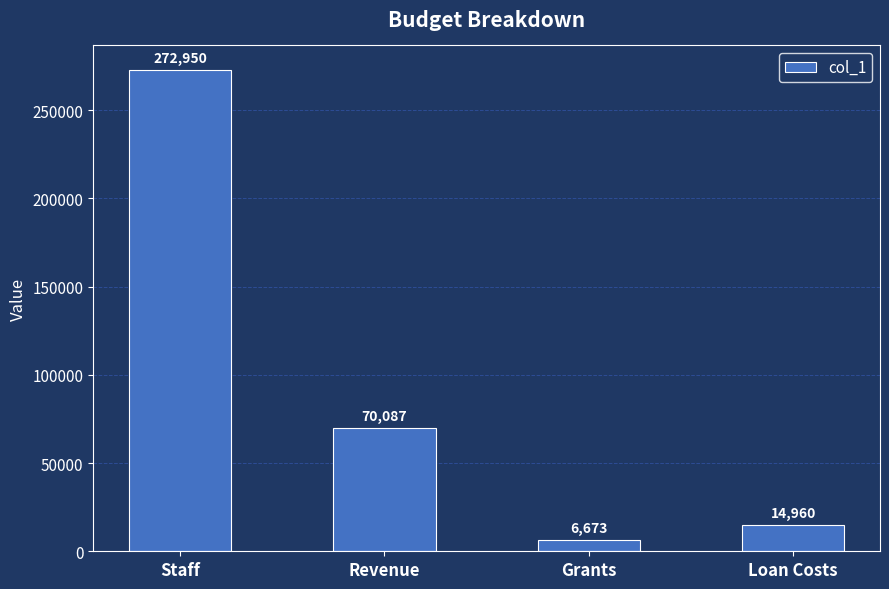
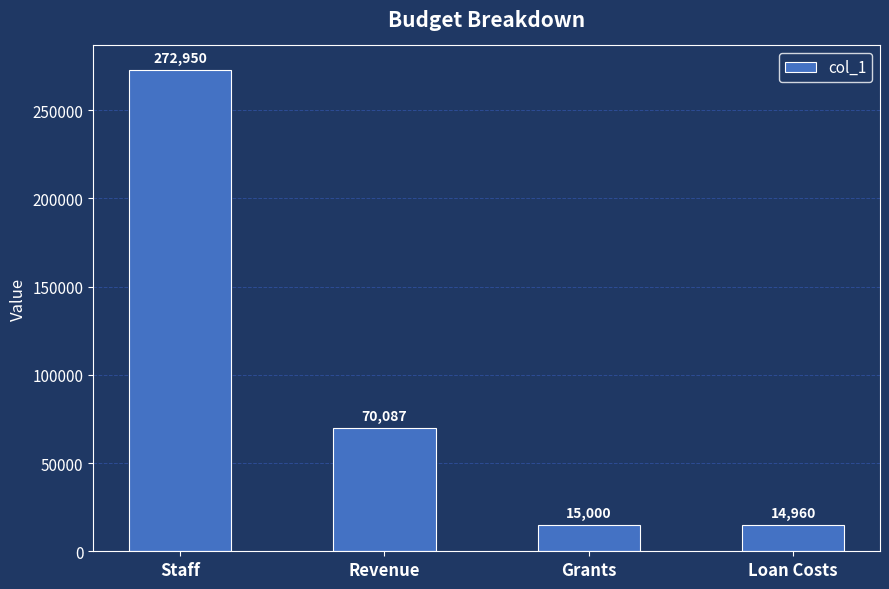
  {
    "Staff": "272,950",
    "Revenue": "70,087",
-   "Grants": "6,673",
+   "Grants": "15,000",
    "Loan Costs": "14,960"
  }
